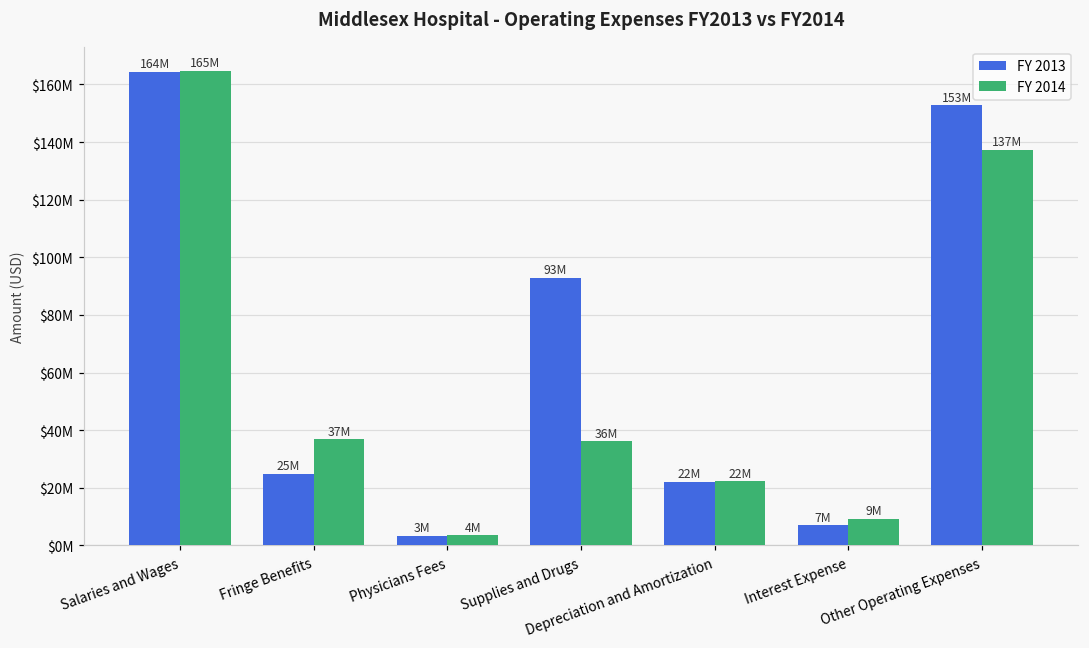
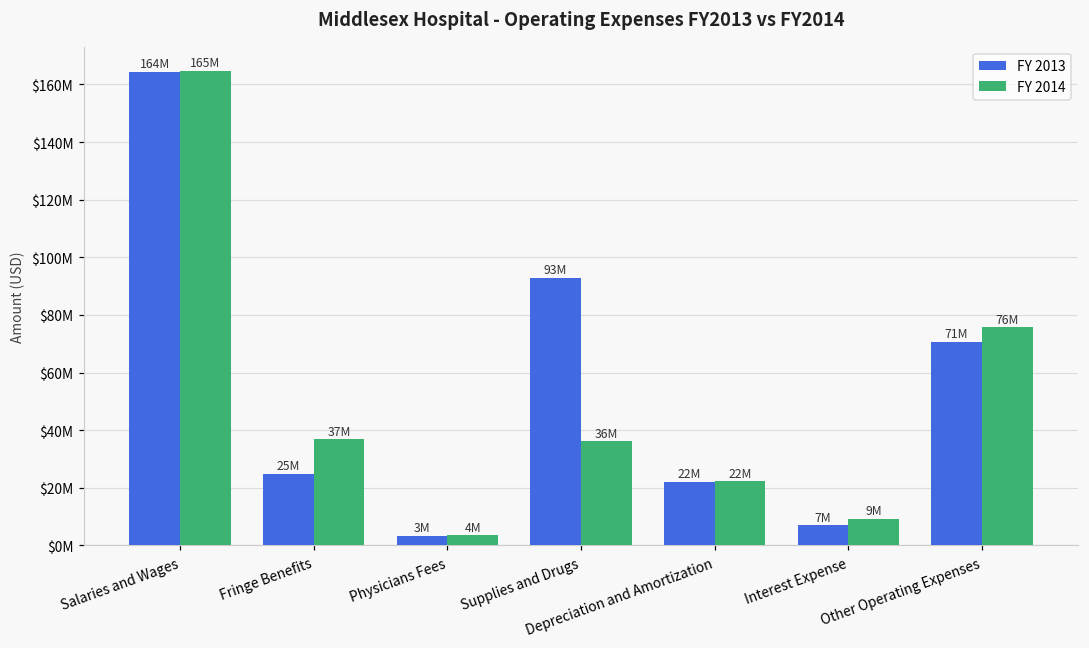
  {
    "FY 2013": {
      "Salaries and Wages": "164M",
      "Fringe Benefits": "25M",
      "Physicians Fees": "3M",
      "Supplies and Drugs": "93M",
      "Depreciation and Amortization": "22M",
      "Interest Expense": "7M",
-     "Other Operating Expenses": "153M"
+     "Other Operating Expenses": "71M"
    },
    "FY 2014": {
      "Salaries and Wages": "165M",
      "Fringe Benefits": "37M",
      "Physicians Fees": "4M",
      "Supplies and Drugs": "36M",
      "Depreciation and Amortization": "22M",
      "Interest Expense": "9M",
-     "Other Operating Expenses": "137M"
+     "Other Operating Expenses": "76M"
    }
  }
